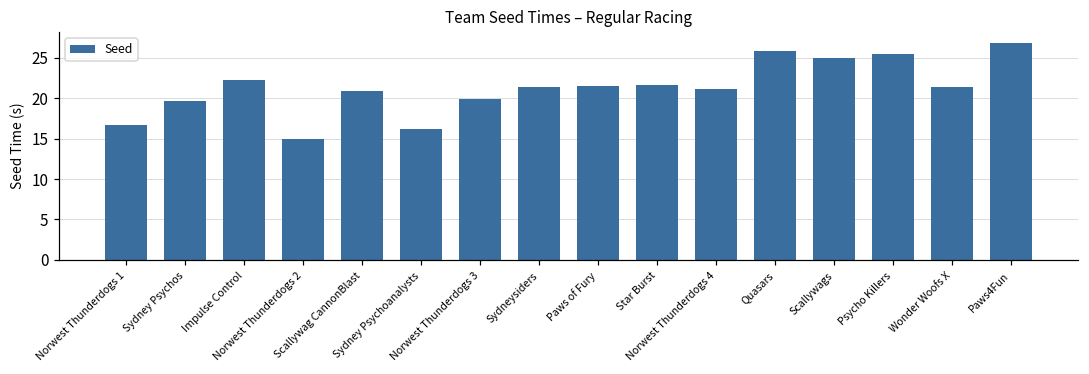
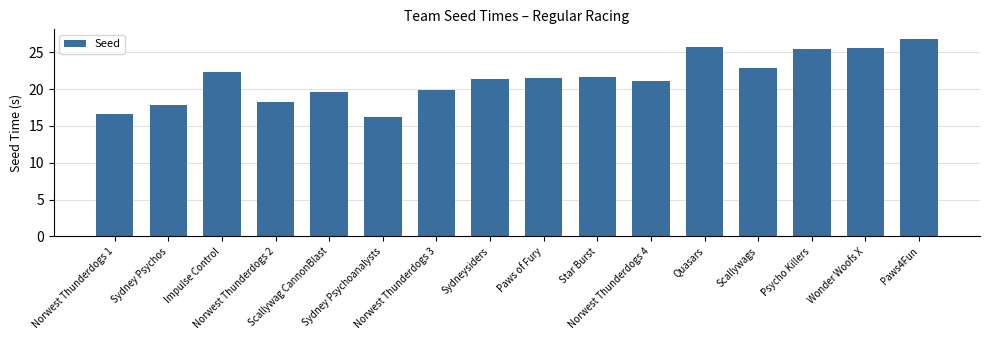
  {
    "Norwest Thunderdogs 1": 17,
-   "Sydney Psychos": 20,
+   "Sydney Psychos": 18,
    "Impulse Control": 22,
-   "Norwest Thunderdogs 2": 15,
-   "Scallywag CannonBlast": 21,
+   "Norwest Thunderdogs 2": 18,
+   "Scallywag CannonBlast": 20,
    "Sydney Psychoanalysts": 16,
    "Norwest Thunderdogs 3": 20,
    "Sydneysiders": 21,
    "Paws of Fury": 22,
    "Star Burst": 22,
    "Norwest Thunderdogs 4": 21,
    "Quasars": 26,
-   "Scallywags": 25,
+   "Scallywags": 23,
    "Psycho Killers": 26,
-   "Wonder Woofs X": 21,
+   "Wonder Woofs X": 26,
    "Paws4Fun": 27
  }
